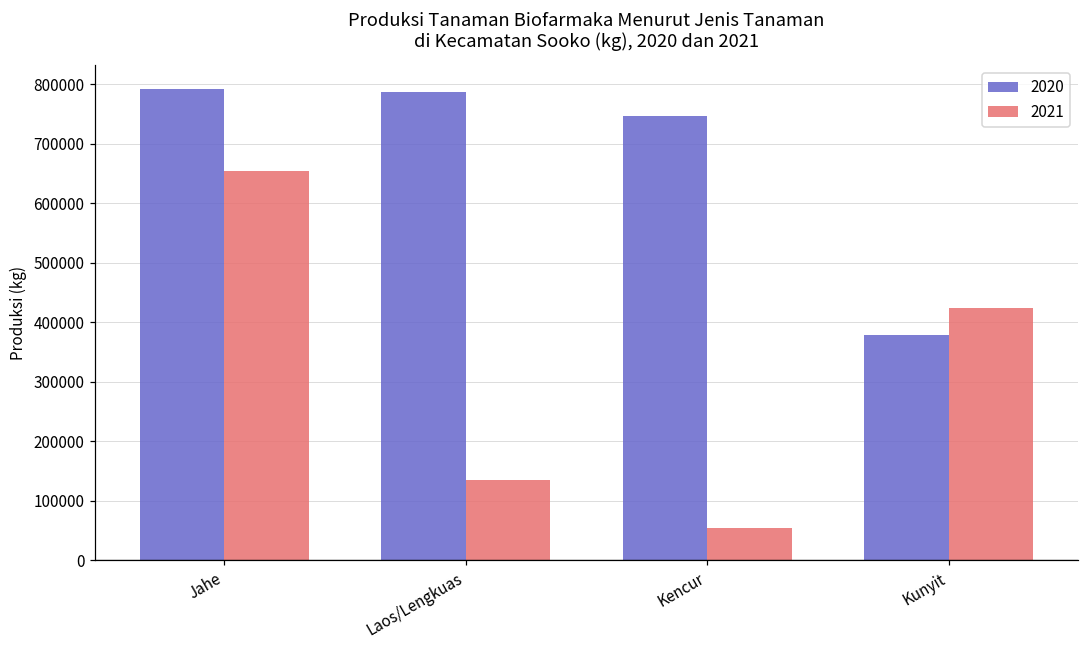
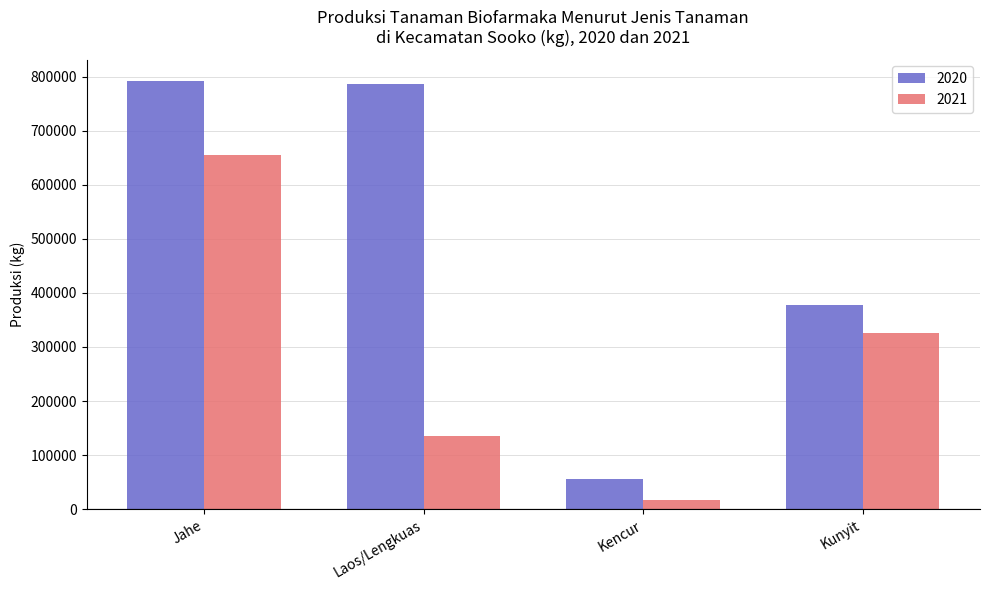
  {
    "2020": {
      "Jahe": 790000,
      "Laos/Lengkuas": 790000,
-     "Kencur": 750000,
+     "Kencur": 60000,
      "Kunyit": 380000
    },
    "2021": {
      "Jahe": 650000,
      "Laos/Lengkuas": 140000,
-     "Kencur": 50000,
-     "Kunyit": 420000
+     "Kencur": 20000,
+     "Kunyit": 330000
    }
  }
